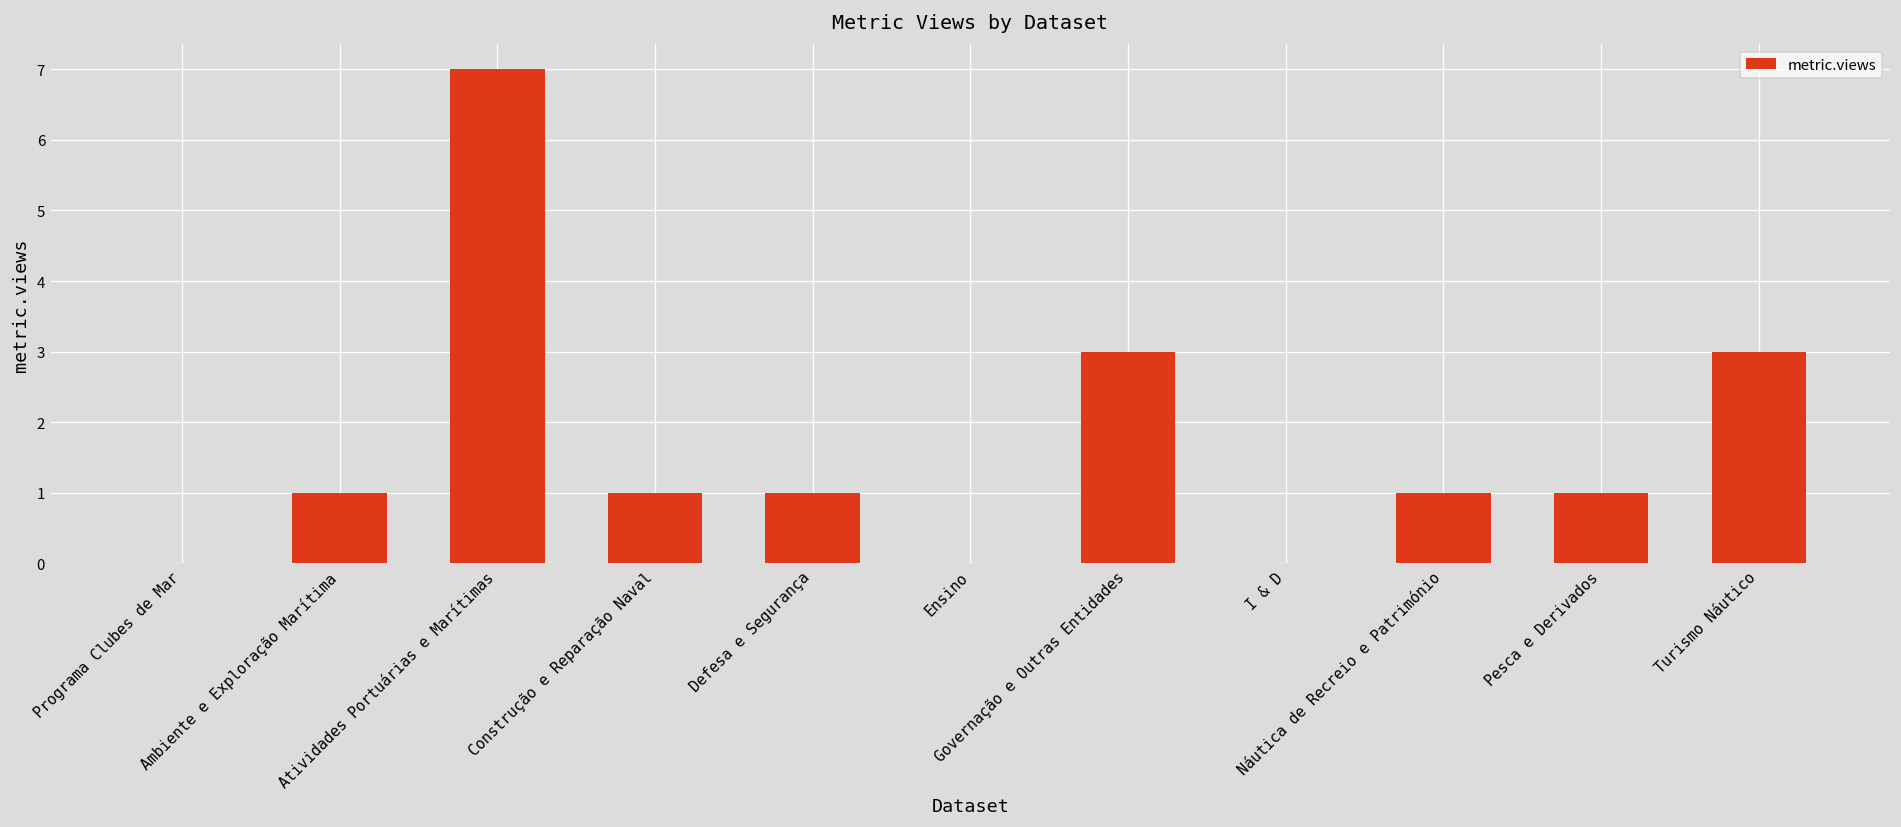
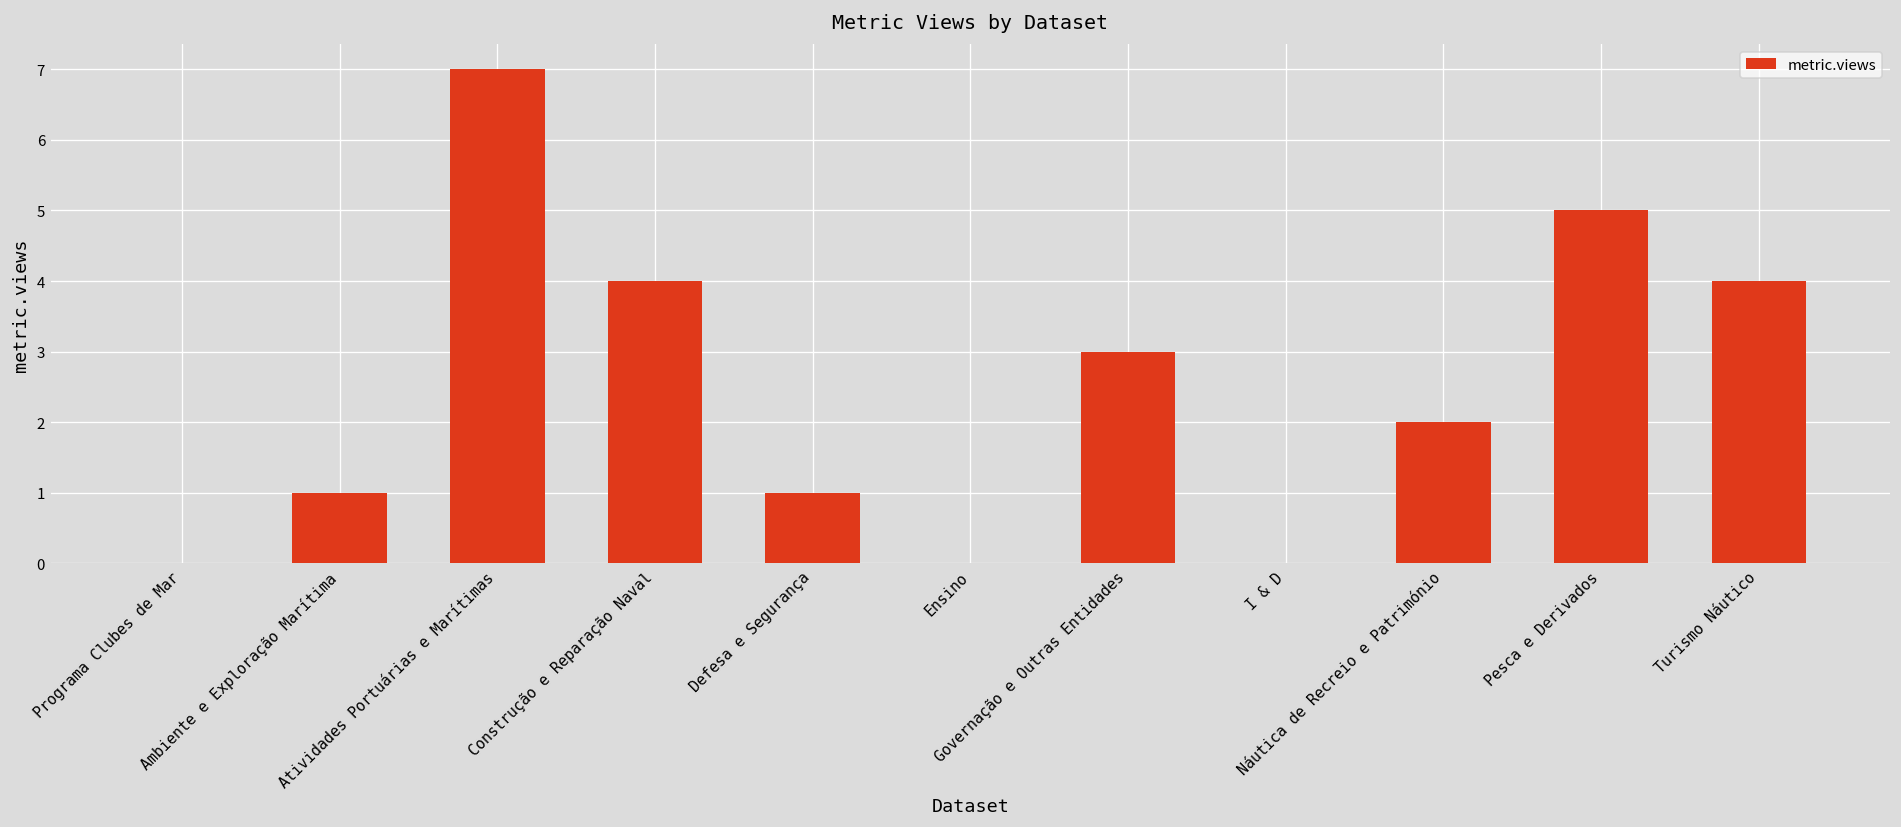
  {
    "Programa Clubes de Mar": 0,
    "Ambiente e Exploração Marítima": 1,
    "Atividades Portuárias e Marítimas": 7,
-   "Construção e Reparação Naval": 1,
+   "Construção e Reparação Naval": 4,
    "Defesa e Segurança": 1,
    "Ensino": 0,
    "Governação e Outras Entidades": 3,
    "I & D": 0,
-   "Náutica de Recreio e Património": 1,
-   "Pesca e Derivados": 1,
-   "Turismo Náutico": 3
+   "Náutica de Recreio e Património": 2,
+   "Pesca e Derivados": 5,
+   "Turismo Náutico": 4
  }
